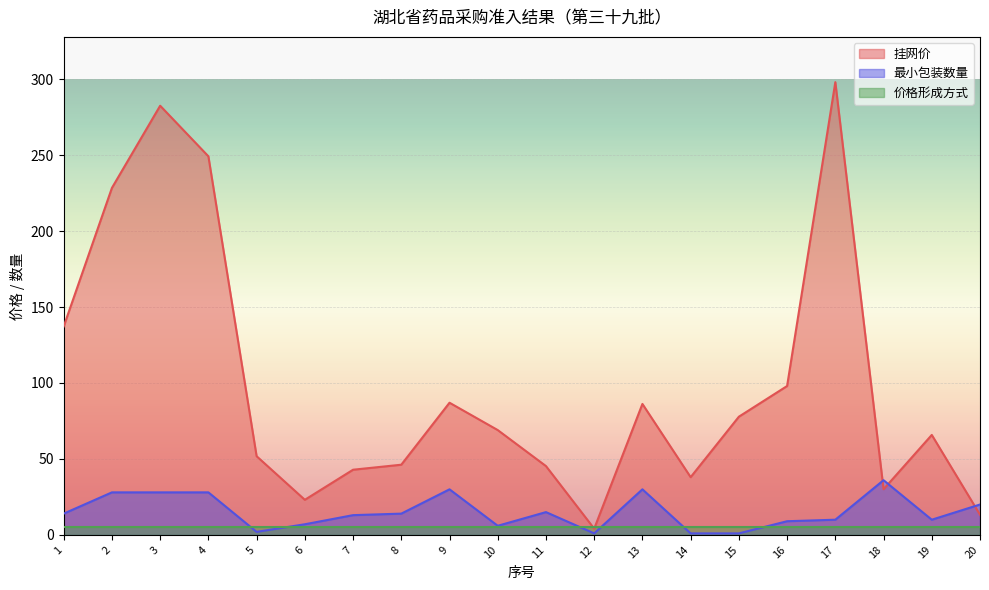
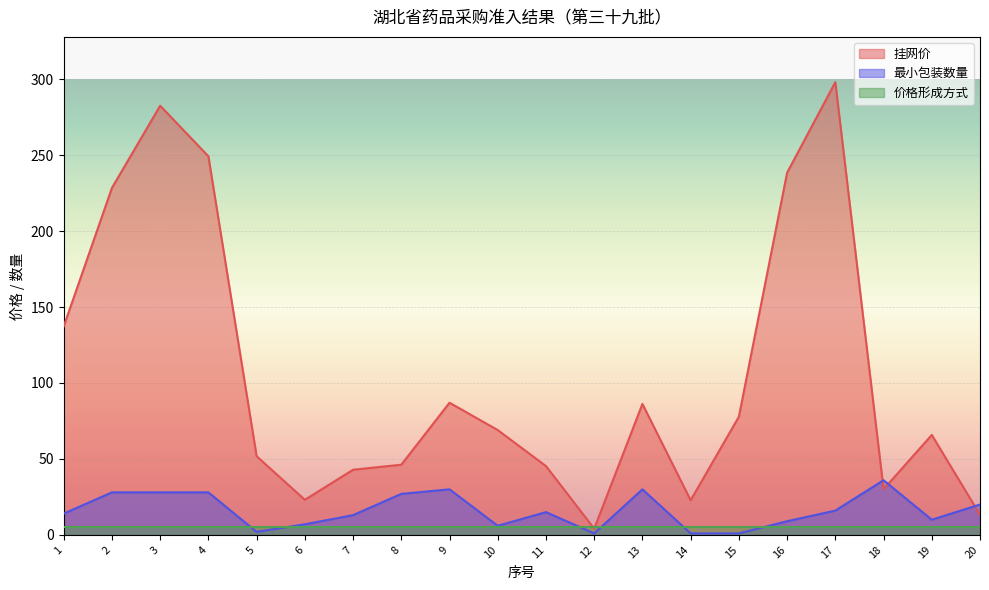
  {
    "挂网价": {
      "1": 137,
      "2": 228,
      "3": 283,
      "4": 249,
      "5": 52,
      "6": 23,
      "7": 43,
      "8": 46,
      "9": 87,
      "10": 69,
      "11": 45,
      "13": 86,
-     "14": 38,
+     "14": 23,
      "15": 78,
-     "16": 98,
+     "16": 238,
      "17": 298,
      "18": 30,
      "19": 66,
      "20": 13
    },
    "最小包装数量": {
      "1": 14,
      "2": 28,
      "3": 28,
      "4": 28,
      "5": 2,
      "6": 7,
      "7": 13,
-     "8": 14,
+     "8": 27,
      "9": 30,
      "11": 15,
      "12": 1,
      "13": 30,
      "14": 1,
      "15": 1,
      "16": 9,
-     "17": 10,
+     "17": 16,
      "18": 36,
      "19": 10,
      "20": 20
    },
    "价格形成方式": {
      "1": 5,
      "2": 5,
      "3": 5,
      "4": 5,
      "5": 5,
      "6": 5,
      "7": 5,
      "8": 5,
      "9": 5,
      "11": 5,
      "13": 5,
      "14": 5,
      "15": 5,
      "16": 5,
      "17": 5,
      "18": 5,
      "19": 5,
      "20": 5
    }
  }
